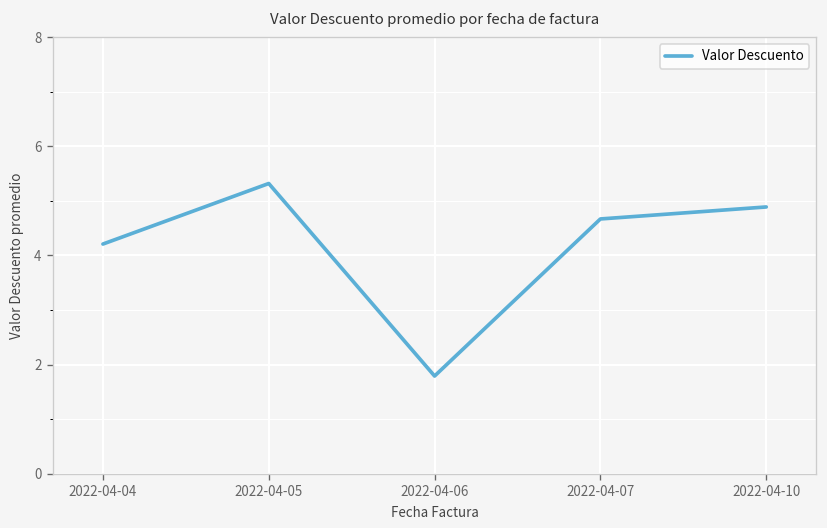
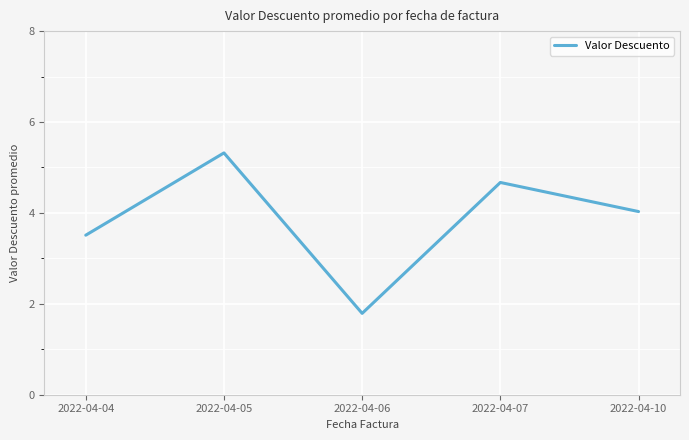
  {
-   "2022-04-04": 4.2,
+   "2022-04-04": 3.5,
    "2022-04-05": 5.3,
    "2022-04-06": 1.8,
    "2022-04-07": 4.7,
-   "2022-04-10": 4.9
+   "2022-04-10": 4.0
  }
